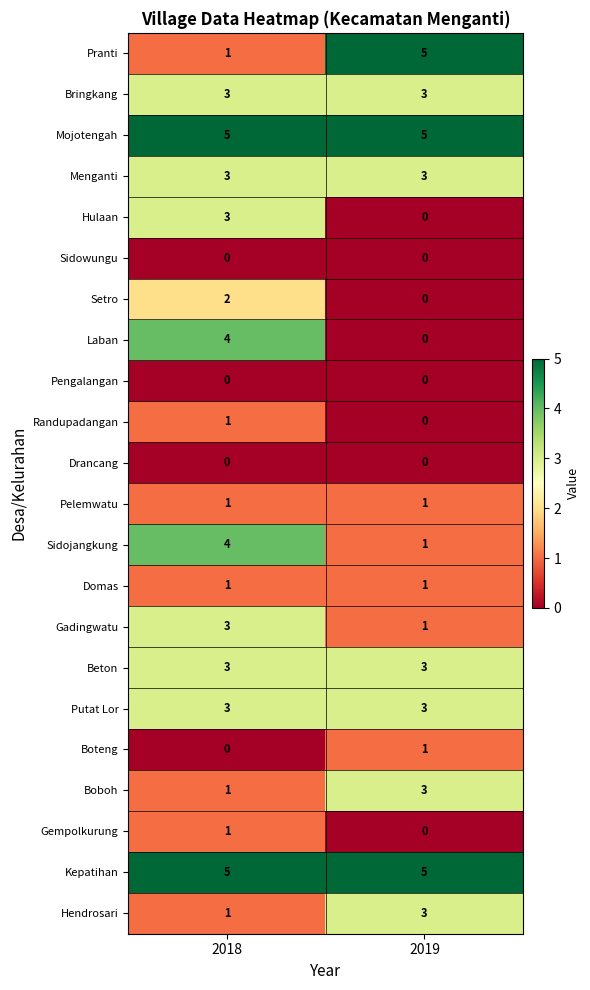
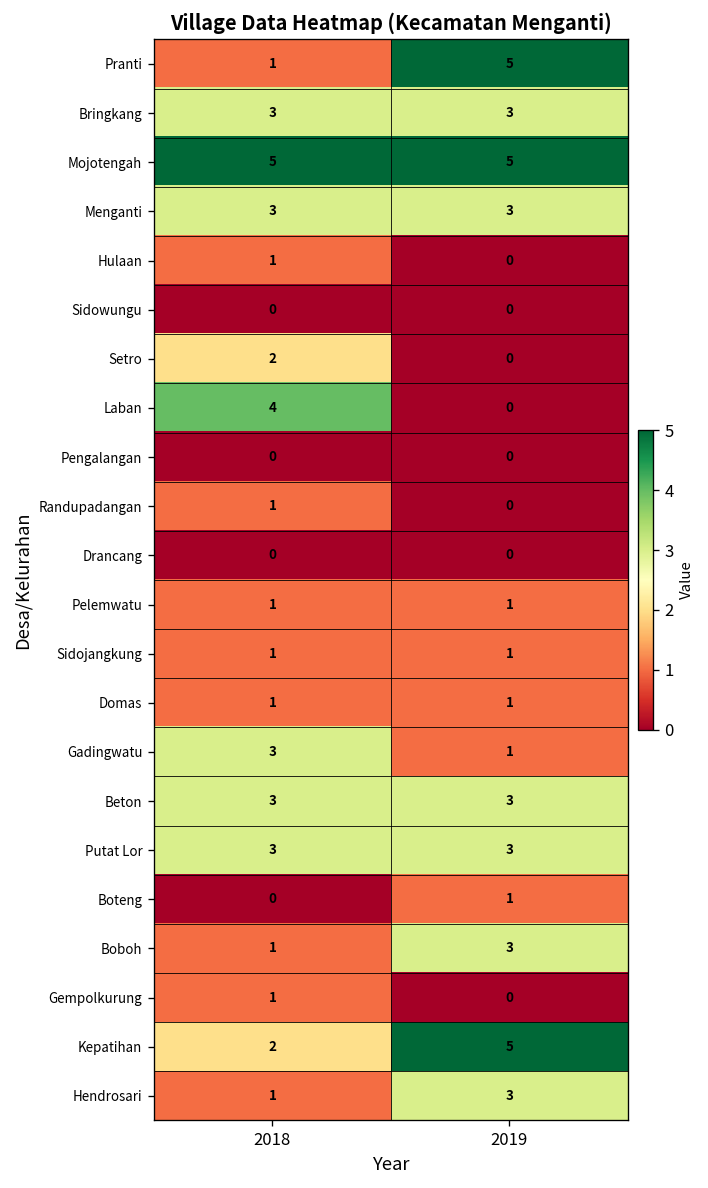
  {
    "Pranti": {
      "2018": 1,
      "2019": 5
    },
    "Bringkang": {
      "2018": 3,
      "2019": 3
    },
    "Mojotengah": {
      "2018": 5,
      "2019": 5
    },
    "Menganti": {
      "2018": 3,
      "2019": 3
    },
    "Hulaan": {
-     "2018": 3,
+     "2018": 1,
      "2019": 0
    },
    "Sidowungu": {
      "2018": 0,
      "2019": 0
    },
    "Setro": {
      "2018": 2,
      "2019": 0
    },
    "Laban": {
      "2018": 4,
      "2019": 0
    },
    "Pengalangan": {
      "2018": 0,
      "2019": 0
    },
    "Randupadangan": {
      "2018": 1,
      "2019": 0
    },
    "Drancang": {
      "2018": 0,
      "2019": 0
    },
    "Pelemwatu": {
      "2018": 1,
      "2019": 1
    },
    "Sidojangkung": {
-     "2018": 4,
+     "2018": 1,
      "2019": 1
    },
    "Domas": {
      "2018": 1,
      "2019": 1
    },
    "Gadingwatu": {
      "2018": 3,
      "2019": 1
    },
    "Beton": {
      "2018": 3,
      "2019": 3
    },
    "Putat Lor": {
      "2018": 3,
      "2019": 3
    },
    "Boteng": {
      "2018": 0,
      "2019": 1
    },
    "Boboh": {
      "2018": 1,
      "2019": 3
    },
    "Gempolkurung": {
      "2018": 1,
      "2019": 0
    },
    "Kepatihan": {
-     "2018": 5,
+     "2018": 2,
      "2019": 5
    },
    "Hendrosari": {
      "2018": 1,
      "2019": 3
    }
  }
